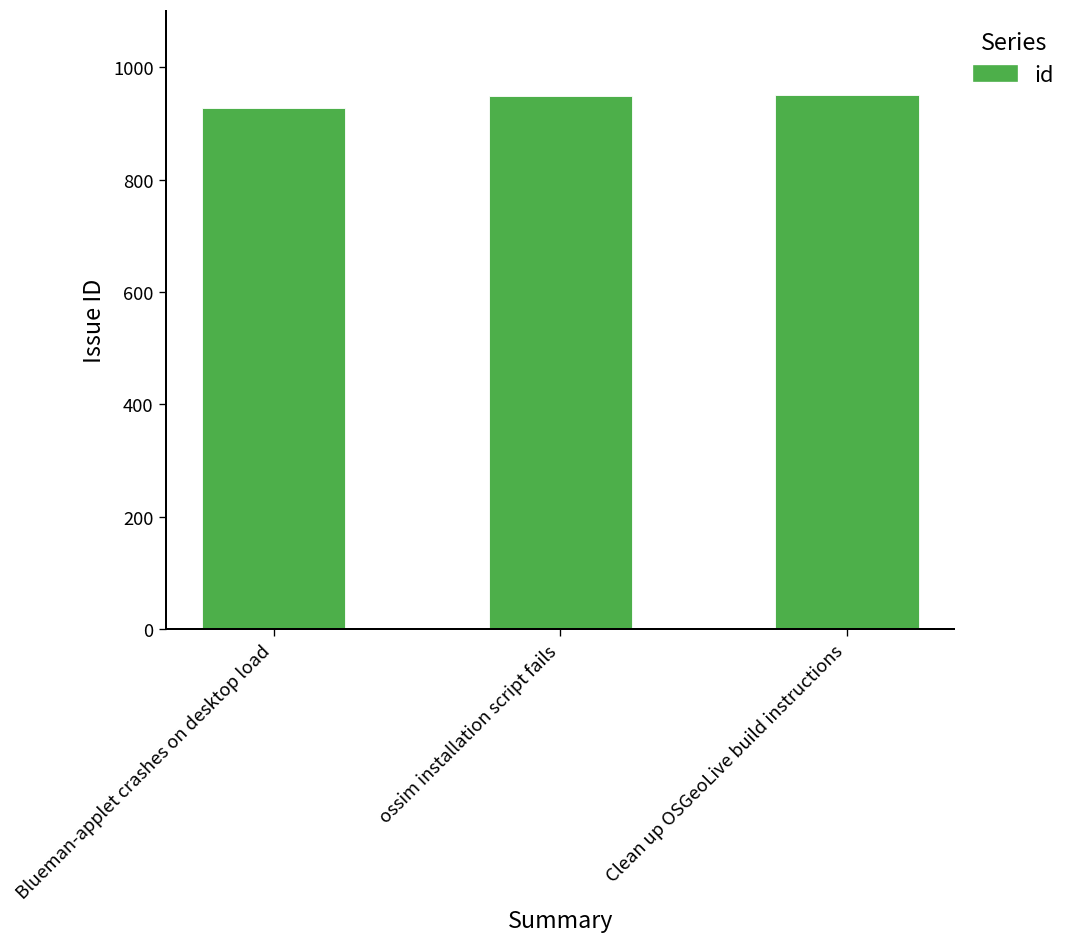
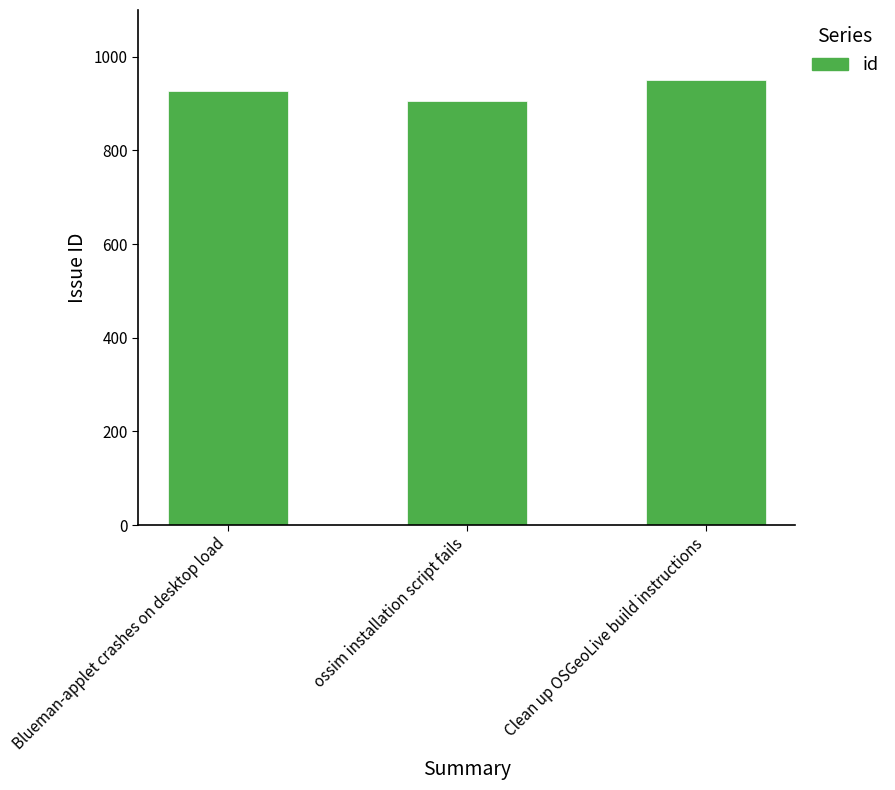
  {
    "Blueman-applet crashes on desktop load": 930,
-   "ossim installation script fails": 950,
+   "ossim installation script fails": 910,
    "Clean up OSGeoLive build instructions": 950
  }
